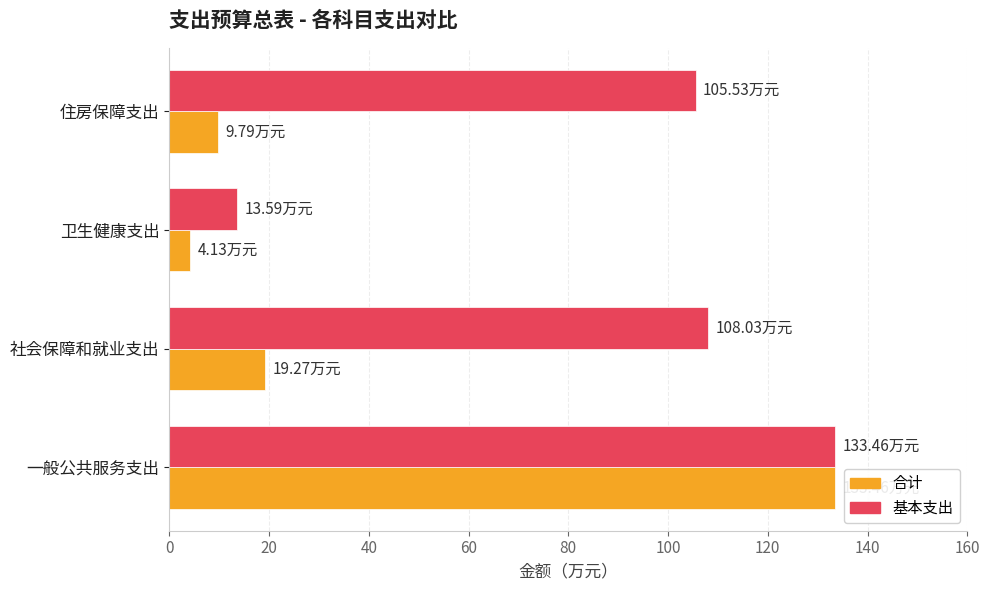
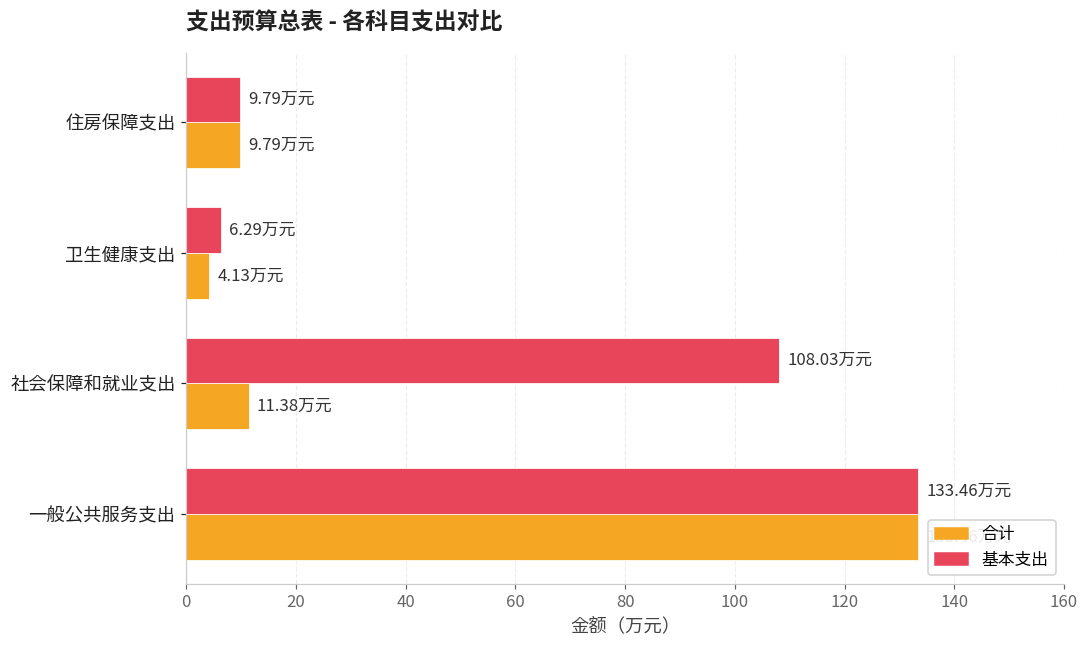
  {
    "合计": {
      "住房保障支出": 9.79,
      "卫生健康支出": 4.13,
-     "社会保障和就业支出": 19.27
+     "社会保障和就业支出": 11.38
    },
    "基本支出": {
-     "住房保障支出": 105.53,
-     "卫生健康支出": 13.59,
+     "住房保障支出": 9.79,
+     "卫生健康支出": 6.29,
      "社会保障和就业支出": 108.03,
      "一般公共服务支出": 133.46
    }
  }
